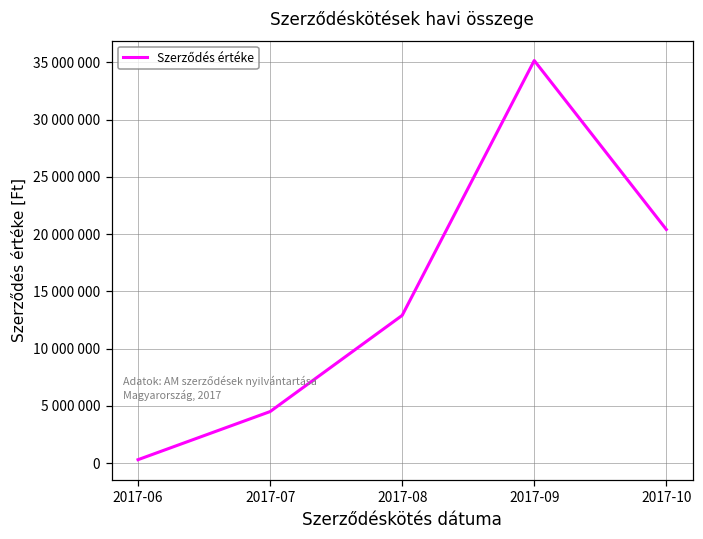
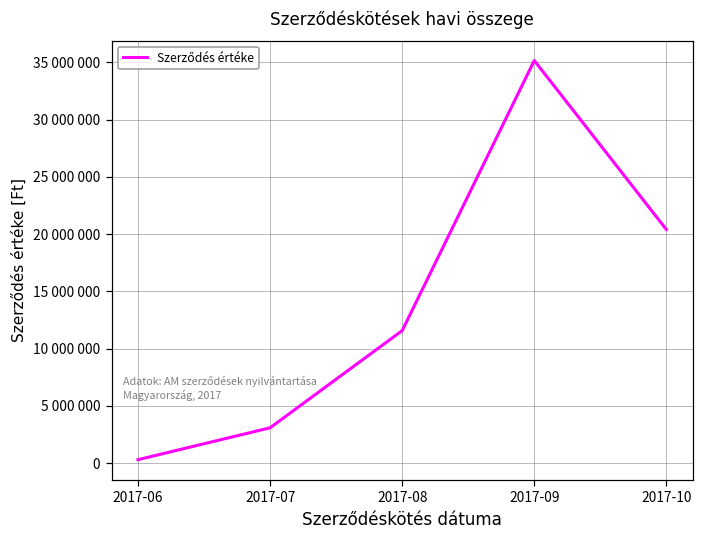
  {
    "2017-06": 300000,
-   "2017-07": 4500000,
-   "2017-08": 12900000,
+   "2017-07": 3100000,
+   "2017-08": 11600000,
    "2017-09": 35200000,
    "2017-10": 20400000
  }
